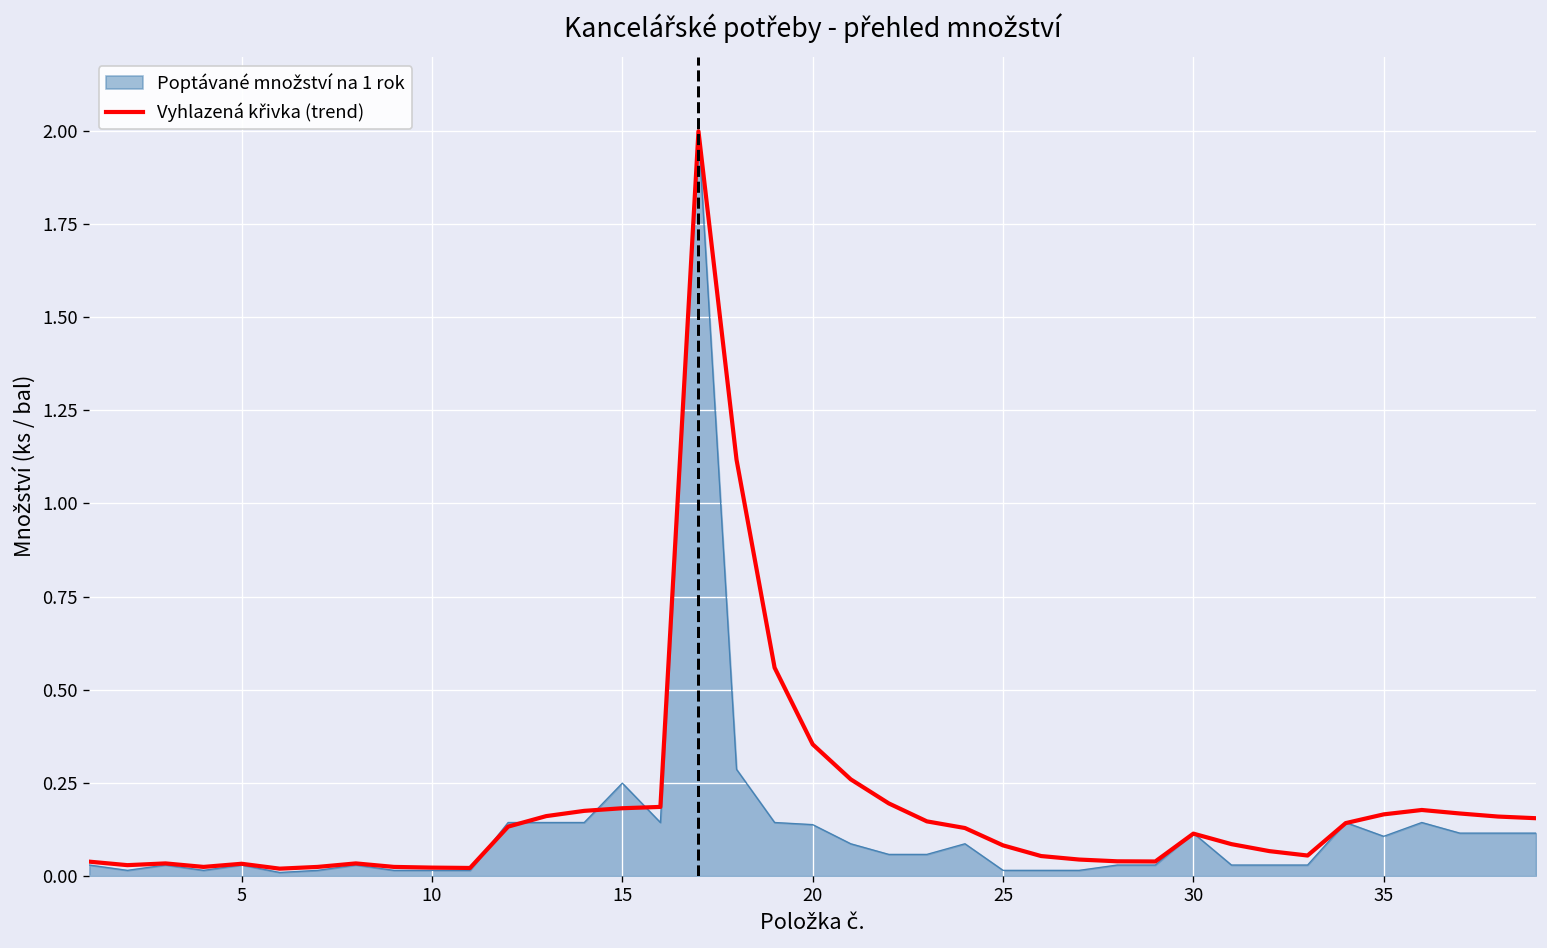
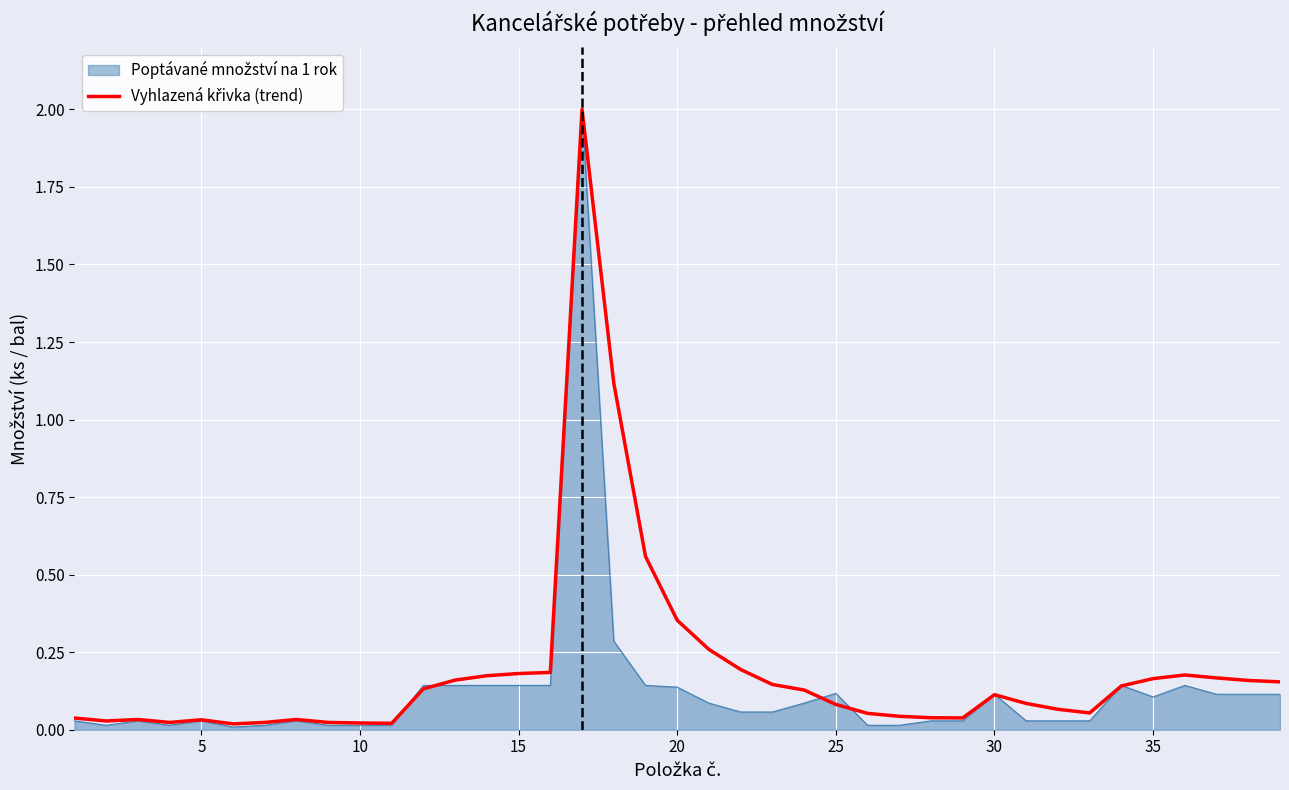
  {
    "Poptávané množství na 1 rok": {
-     "15": 0.25,
+     "15": 0.14,
      "20": 0.14,
-     "25": 0.01,
+     "25": 0.12,
      "35": 0.11
    },
    "Vyhlazená křivka (trend)": {
      "15": 0.18,
      "20": 0.35,
      "25": 0.08,
      "35": 0.16
    }
  }
